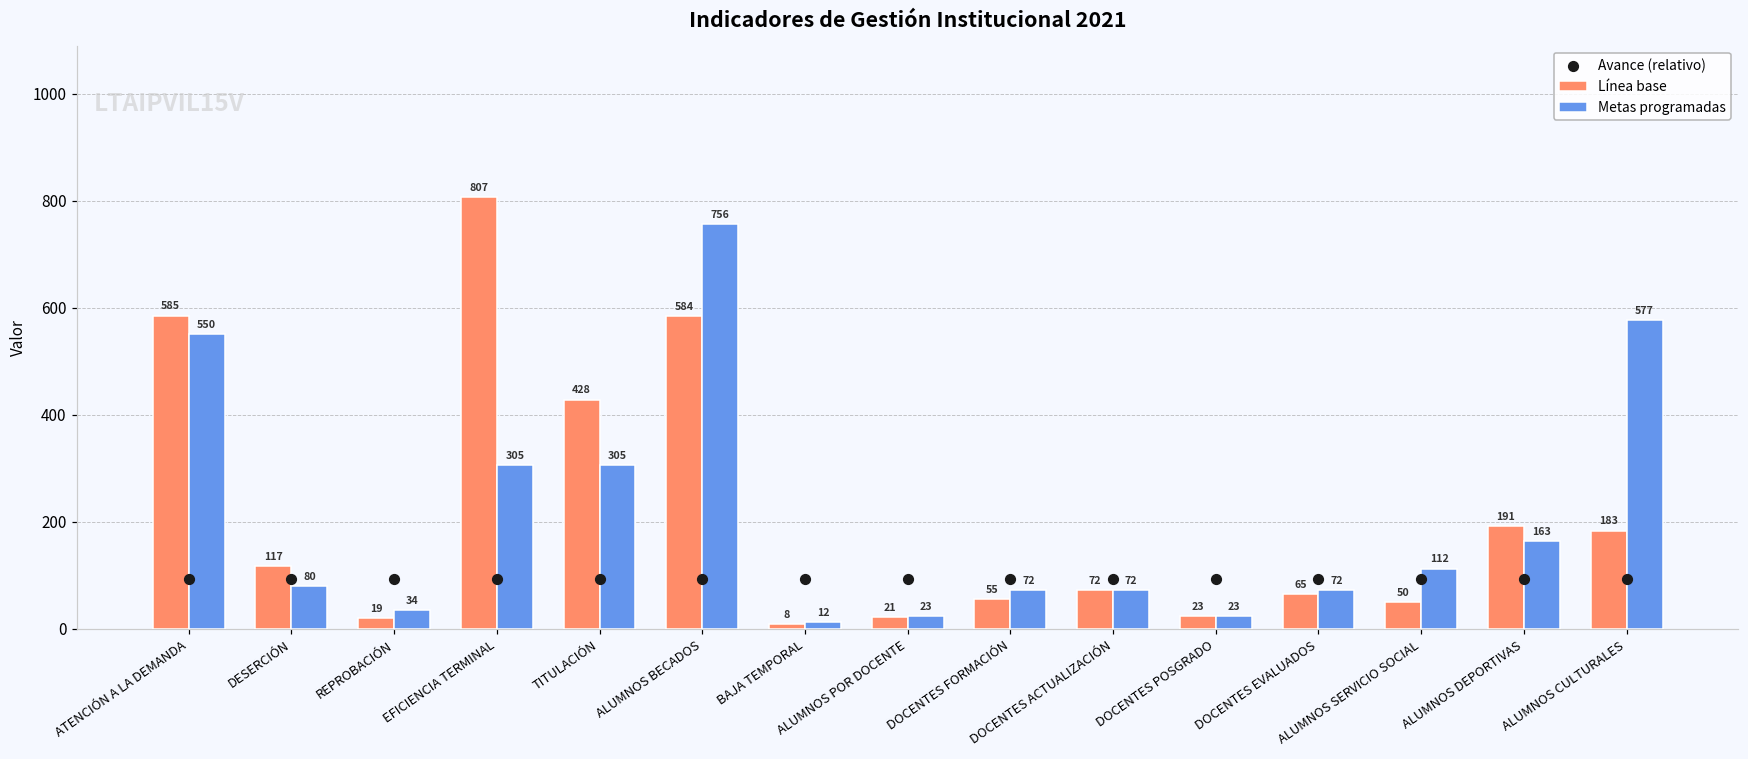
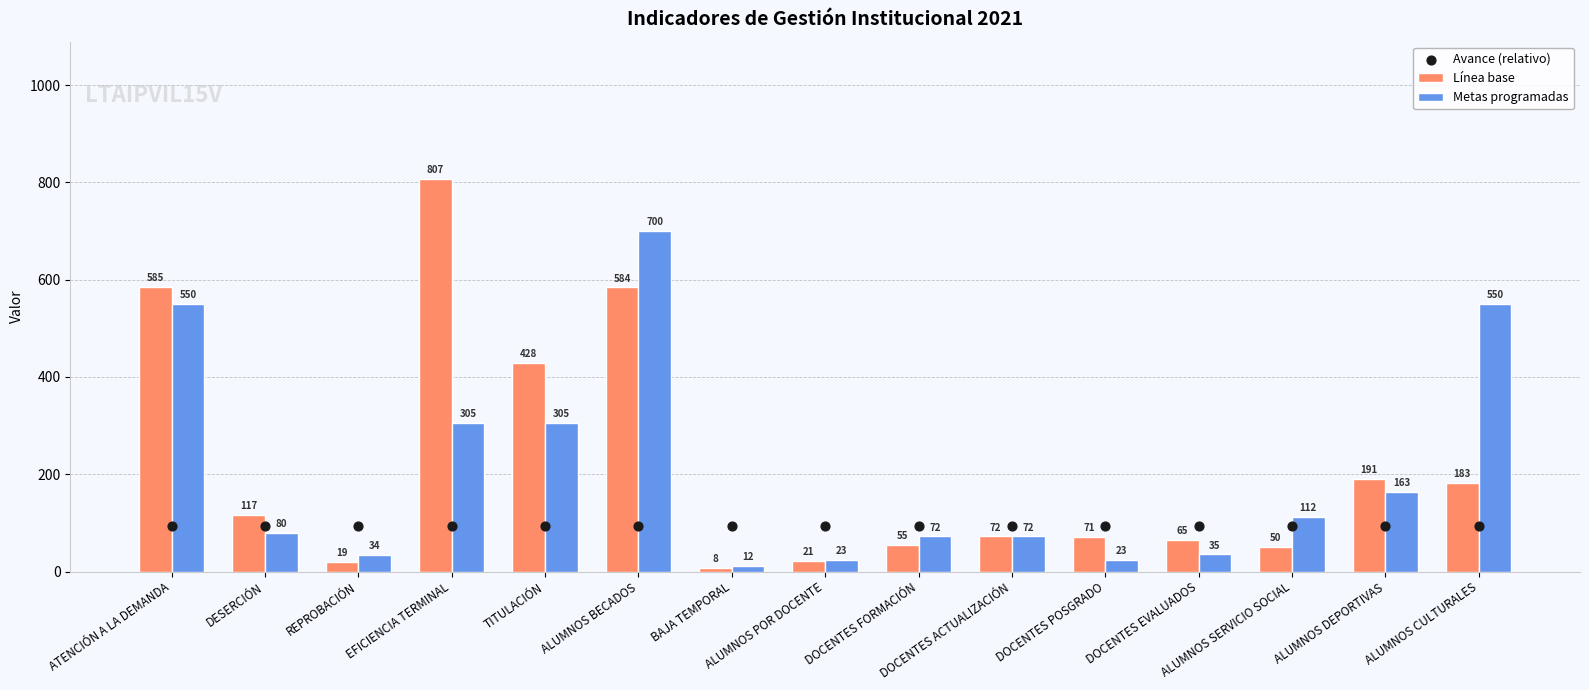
  {
    "Línea base": {
      "ATENCIÓN A LA DEMANDA": 585,
      "DESERCIÓN": 117,
      "REPROBACIÓN": 19,
      "EFICIENCIA TERMINAL": 807,
      "TITULACIÓN": 428,
      "ALUMNOS BECADOS": 584,
      "BAJA TEMPORAL": 8,
      "ALUMNOS POR DOCENTE": 21,
      "DOCENTES FORMACIÓN": 55,
      "DOCENTES ACTUALIZACIÓN": 72,
-     "DOCENTES POSGRADO": 23,
+     "DOCENTES POSGRADO": 71,
      "DOCENTES EVALUADOS": 65,
      "ALUMNOS SERVICIO SOCIAL": 50,
      "ALUMNOS DEPORTIVAS": 191,
      "ALUMNOS CULTURALES": 183
    },
    "Metas programadas": {
      "ATENCIÓN A LA DEMANDA": 550,
      "DESERCIÓN": 80,
      "REPROBACIÓN": 34,
      "EFICIENCIA TERMINAL": 305,
      "TITULACIÓN": 305,
-     "ALUMNOS BECADOS": 756,
+     "ALUMNOS BECADOS": 700,
      "BAJA TEMPORAL": 12,
      "ALUMNOS POR DOCENTE": 23,
      "DOCENTES FORMACIÓN": 72,
      "DOCENTES ACTUALIZACIÓN": 72,
      "DOCENTES POSGRADO": 23,
-     "DOCENTES EVALUADOS": 72,
+     "DOCENTES EVALUADOS": 35,
      "ALUMNOS SERVICIO SOCIAL": 112,
      "ALUMNOS DEPORTIVAS": 163,
-     "ALUMNOS CULTURALES": 577
+     "ALUMNOS CULTURALES": 550
    }
  }
